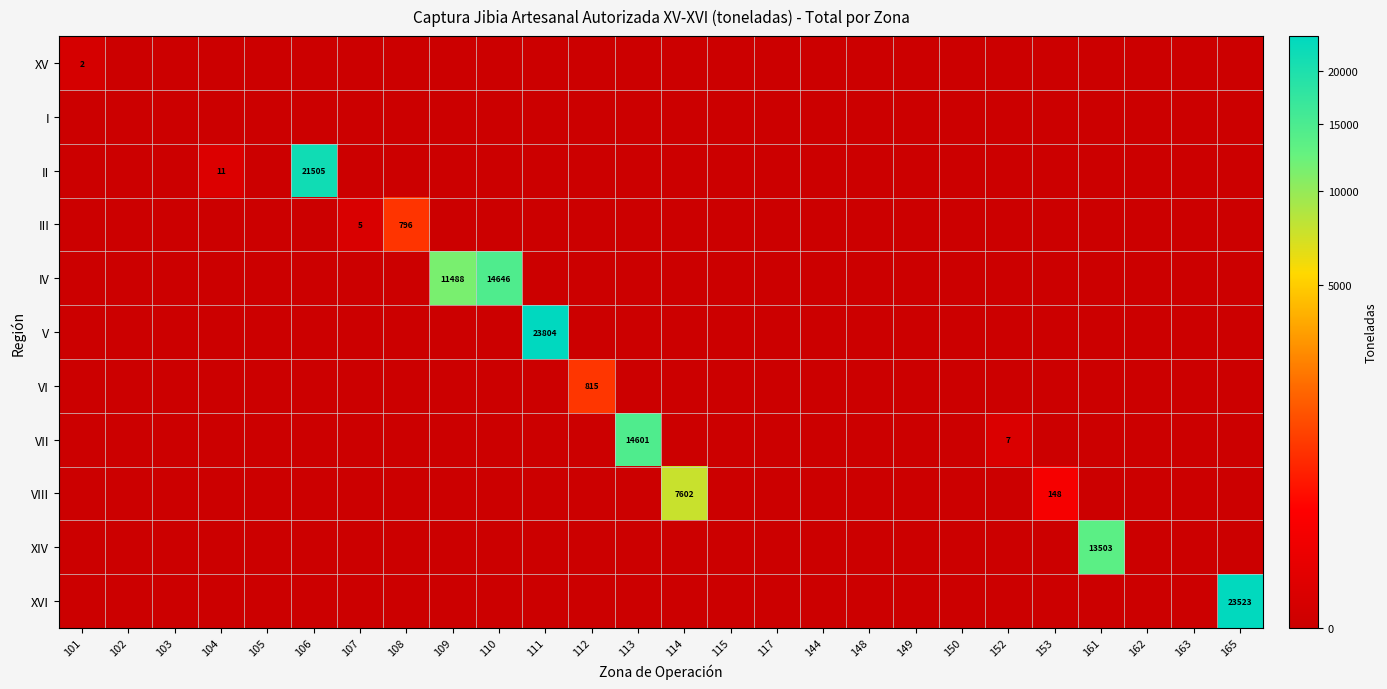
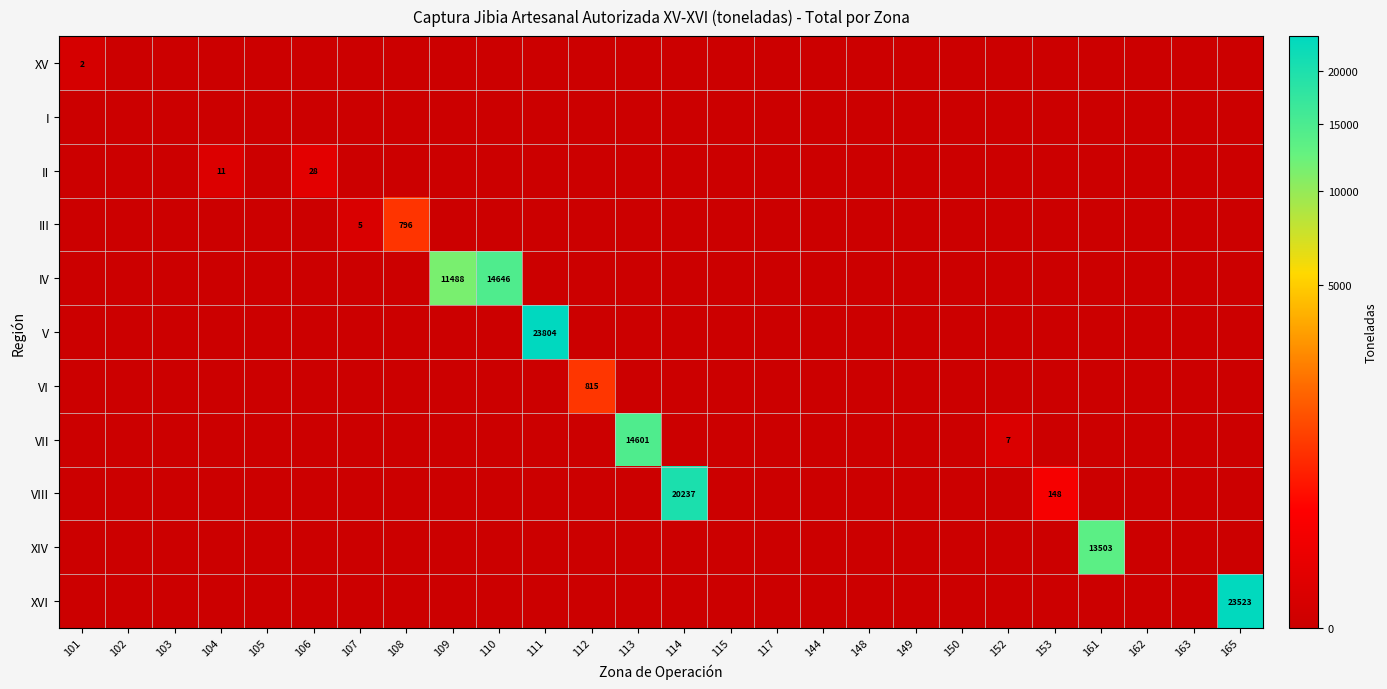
  {
    "XV": {
      "101": 2
    },
    "II": {
      "104": 11,
-     "106": 21505
+     "106": 28
    },
    "III": {
      "107": 5,
      "108": 796
    },
    "IV": {
      "109": 11488,
      "110": 14646
    },
    "V": {
      "111": 23804
    },
    "VI": {
      "112": 815
    },
    "VII": {
      "113": 14601,
      "152": 7
    },
    "VIII": {
-     "114": 7602,
+     "114": 20237,
      "153": 148
    },
    "XIV": {
      "161": 13503
    },
    "XVI": {
      "165": 23523
    }
  }
